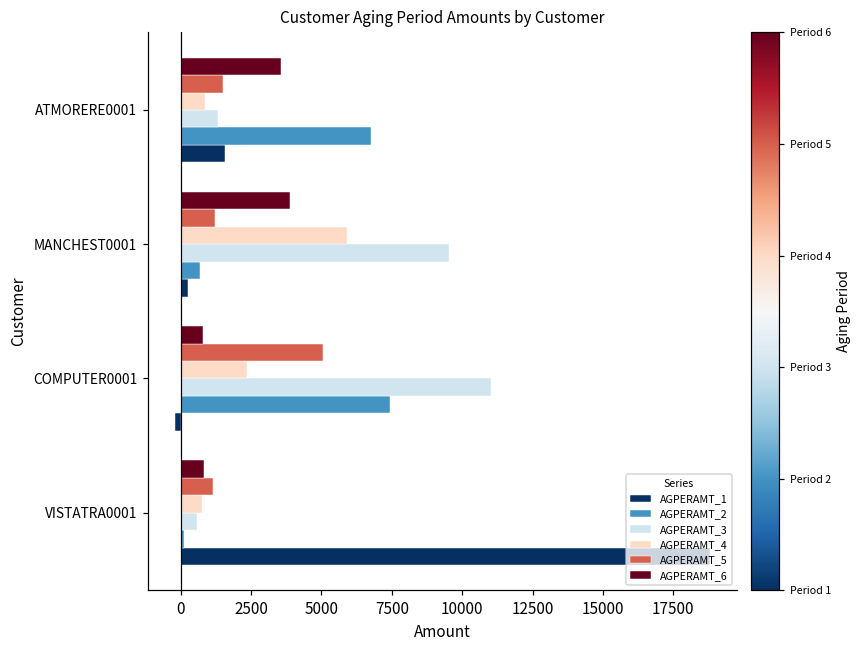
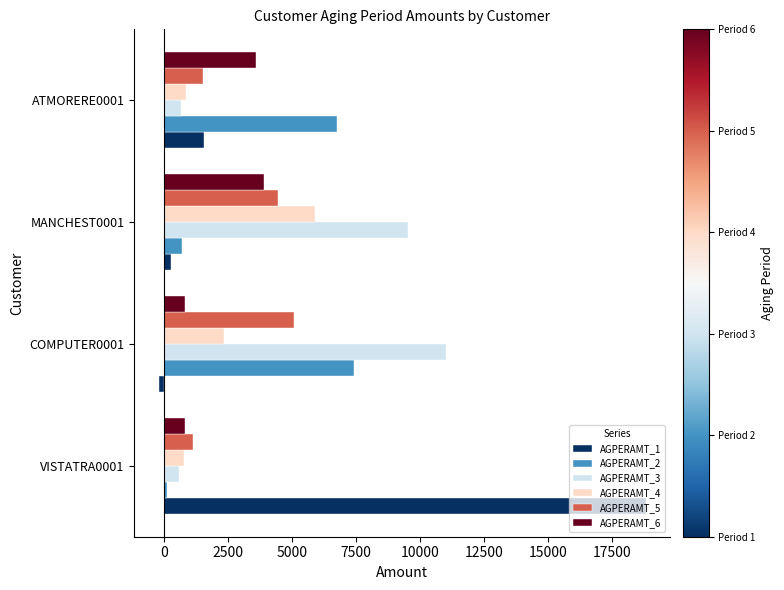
  {
    "AGPERAMT_1": {
      "ATMORERE0001": 1600,
      "MANCHEST0001": 300,
      "COMPUTER0001": -200
    },
    "AGPERAMT_2": {
      "ATMORERE0001": 6800,
      "MANCHEST0001": 700,
      "COMPUTER0001": 7400,
      "VISTATRA0001": 100
    },
    "AGPERAMT_3": {
-     "ATMORERE0001": 1300,
+     "ATMORERE0001": 700,
      "MANCHEST0001": 9500,
      "COMPUTER0001": 11000,
      "VISTATRA0001": 600
    },
    "AGPERAMT_4": {
      "ATMORERE0001": 900,
      "MANCHEST0001": 5900,
      "COMPUTER0001": 2300,
      "VISTATRA0001": 800
    },
    "AGPERAMT_5": {
      "ATMORERE0001": 1500,
-     "MANCHEST0001": 1200,
+     "MANCHEST0001": 4500,
      "COMPUTER0001": 5100,
      "VISTATRA0001": 1100
    },
    "AGPERAMT_6": {
      "ATMORERE0001": 3600,
      "MANCHEST0001": 3900,
      "COMPUTER0001": 800,
      "VISTATRA0001": 800
    }
  }
